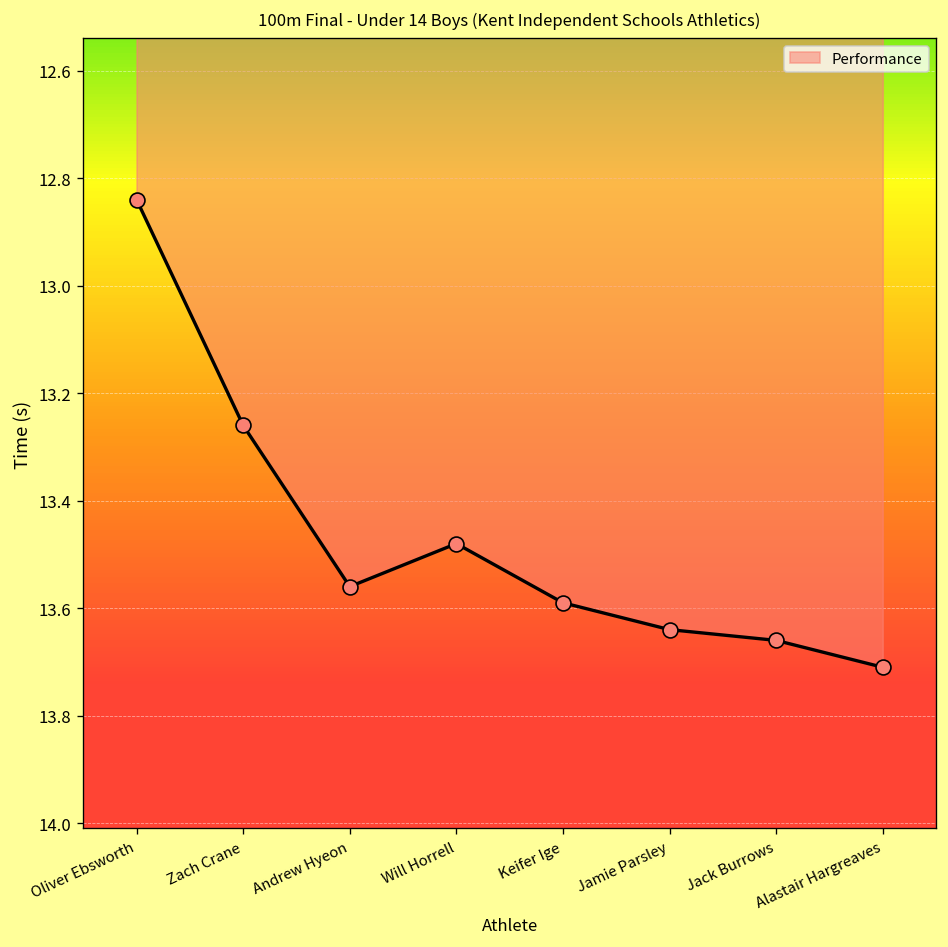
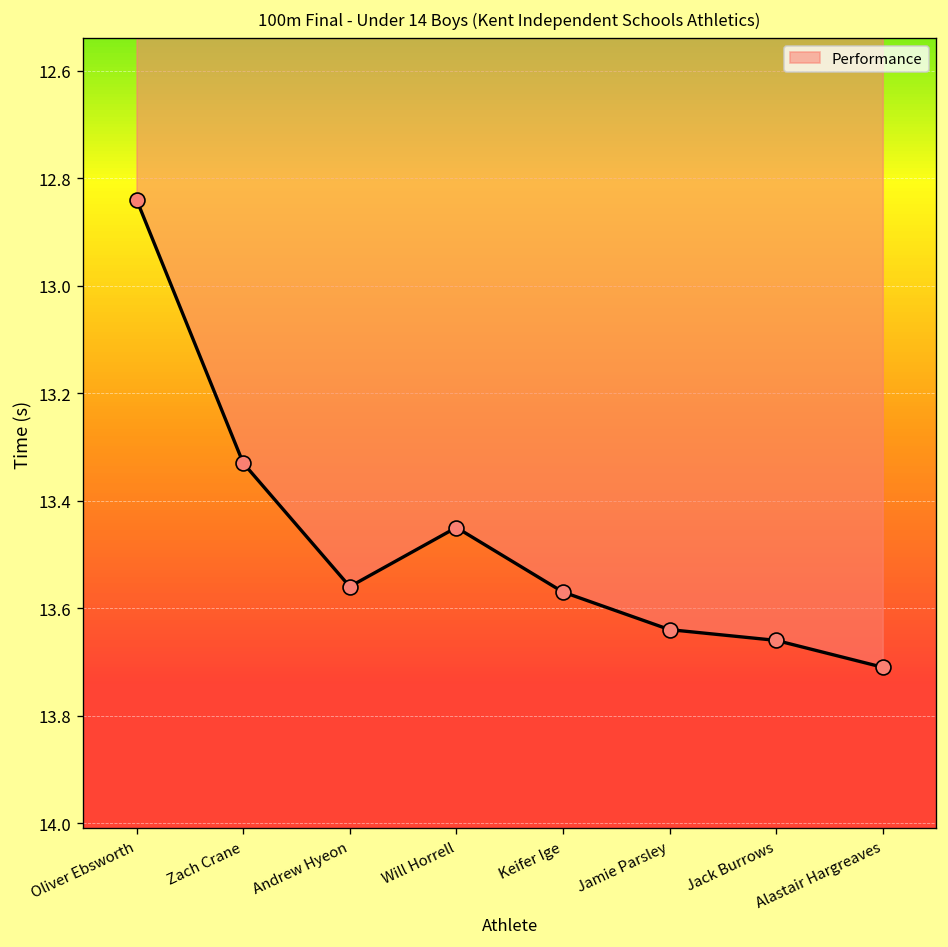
  {
    "Oliver Ebsworth": 12.84,
-   "Zach Crane": 13.26,
+   "Zach Crane": 13.33,
    "Andrew Hyeon": 13.56,
-   "Will Horrell": 13.48,
-   "Keifer Ige": 13.59,
+   "Will Horrell": 13.45,
+   "Keifer Ige": 13.57,
    "Jamie Parsley": 13.64,
    "Jack Burrows": 13.66,
    "Alastair Hargreaves": 13.71
  }
